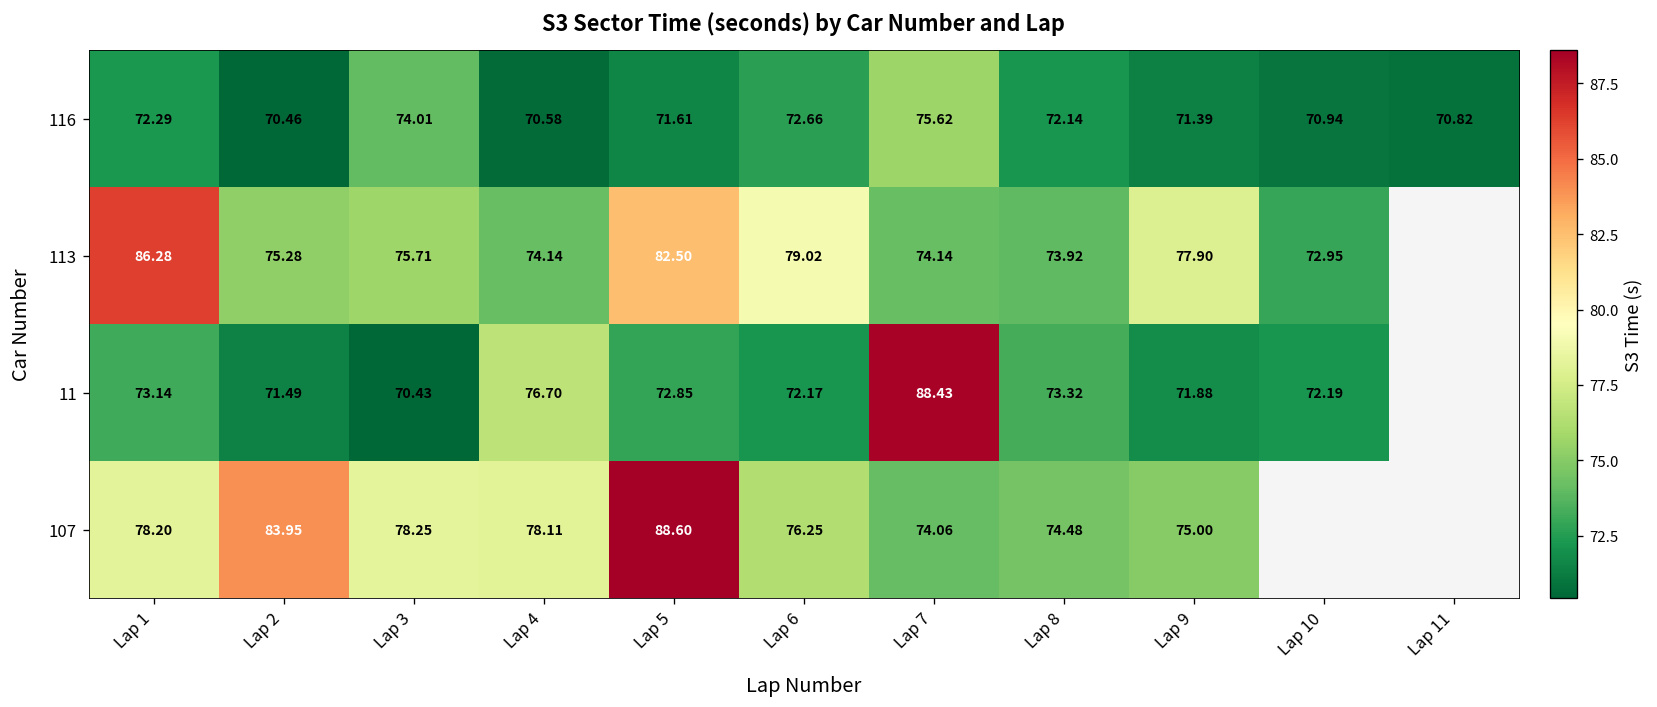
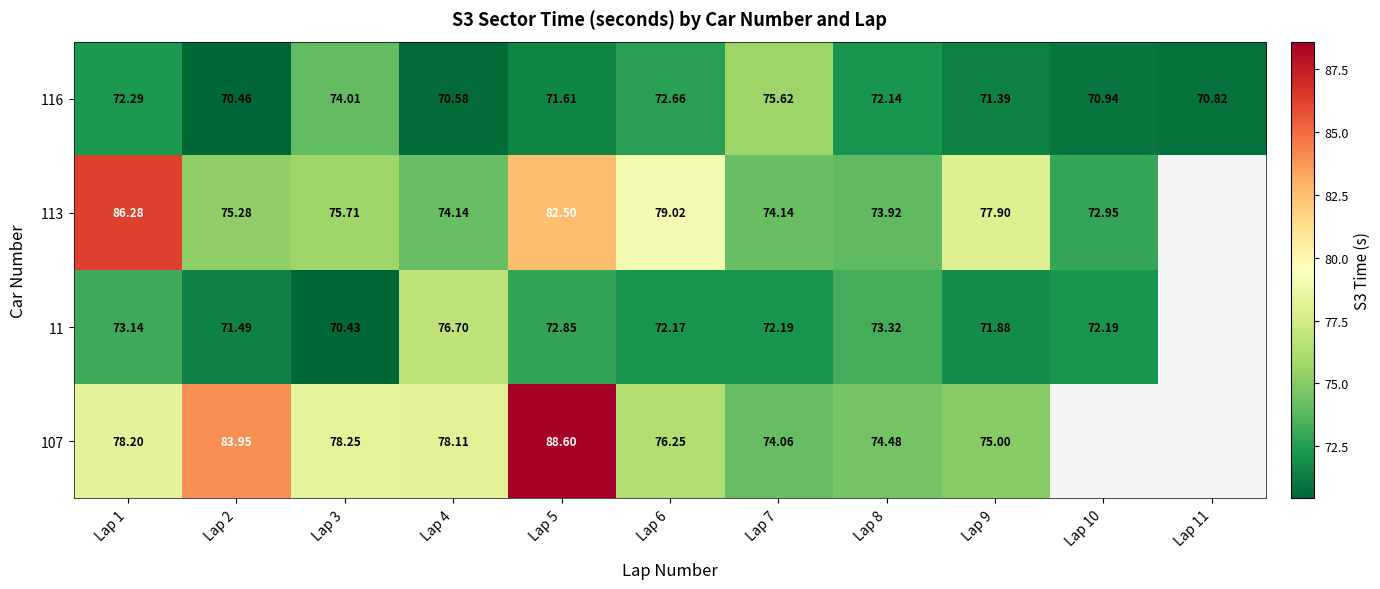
  {
    "116": {
      "Lap 1": 72.29,
      "Lap 2": 70.46,
      "Lap 3": 74.01,
      "Lap 4": 70.58,
      "Lap 5": 71.61,
      "Lap 6": 72.66,
      "Lap 7": 75.62,
      "Lap 8": 72.14,
      "Lap 9": 71.39,
      "Lap 10": 70.94,
      "Lap 11": 70.82
    },
    "113": {
      "Lap 1": 86.28,
      "Lap 2": 75.28,
      "Lap 3": 75.71,
      "Lap 4": 74.14,
      "Lap 5": 82.50,
      "Lap 6": 79.02,
      "Lap 7": 74.14,
      "Lap 8": 73.92,
      "Lap 9": 77.90,
      "Lap 10": 72.95
    },
    "11": {
      "Lap 1": 73.14,
      "Lap 2": 71.49,
      "Lap 3": 70.43,
      "Lap 4": 76.70,
      "Lap 5": 72.85,
      "Lap 6": 72.17,
-     "Lap 7": 88.43,
+     "Lap 7": 72.19,
      "Lap 8": 73.32,
      "Lap 9": 71.88,
      "Lap 10": 72.19
    },
    "107": {
      "Lap 1": 78.20,
      "Lap 2": 83.95,
      "Lap 3": 78.25,
      "Lap 4": 78.11,
      "Lap 5": 88.60,
      "Lap 6": 76.25,
      "Lap 7": 74.06,
      "Lap 8": 74.48,
      "Lap 9": 75.00
    }
  }
